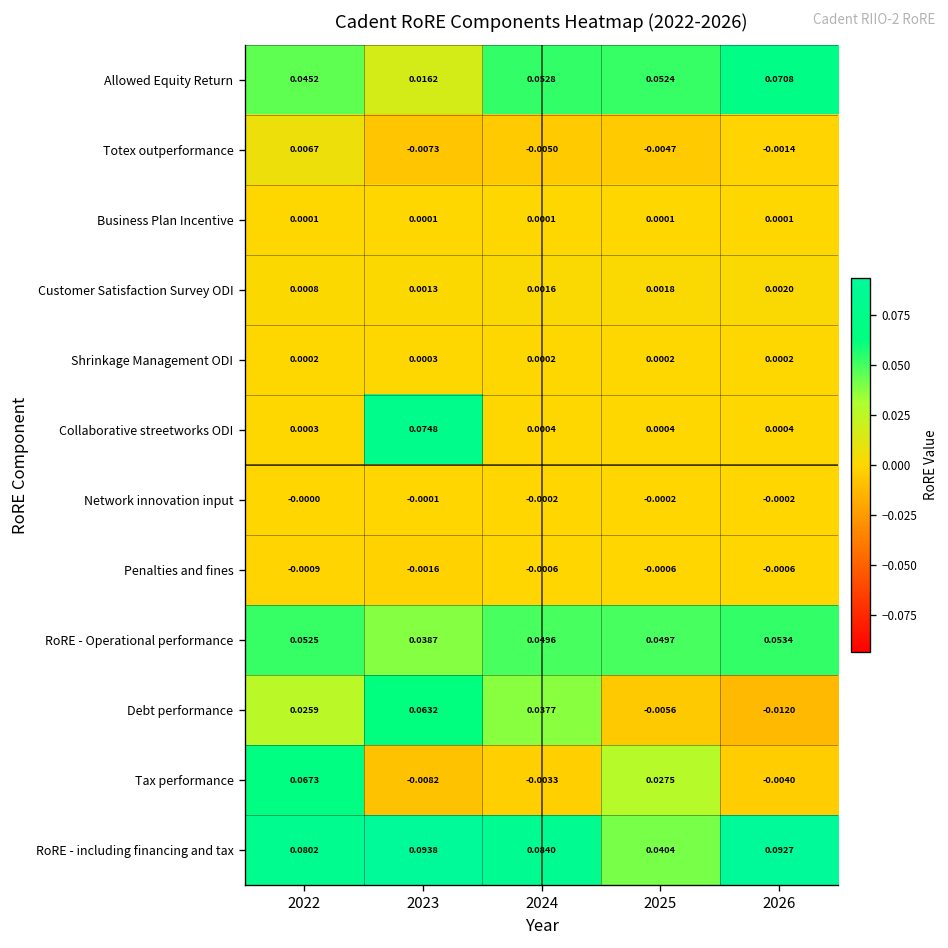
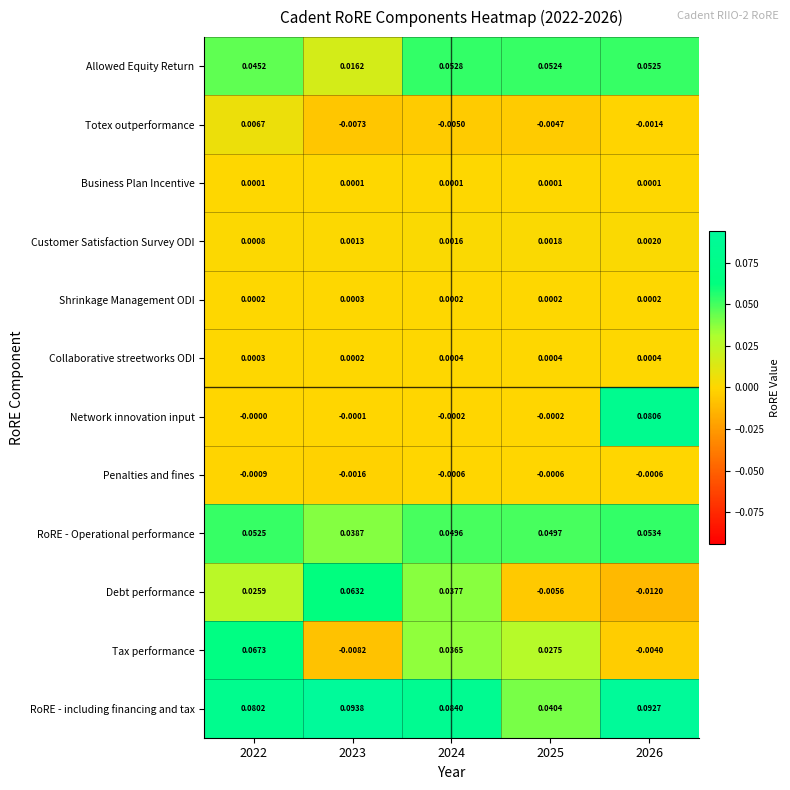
  {
    "Allowed Equity Return": {
      "2022": 0.0452,
      "2023": 0.0162,
      "2024": 0.0528,
      "2025": 0.0524,
-     "2026": 0.0708
+     "2026": 0.0525
    },
    "Totex outperformance": {
      "2022": 0.0067,
      "2023": -0.0073,
      "2024": -0.0050,
      "2025": -0.0047,
      "2026": -0.0014
    },
    "Business Plan Incentive": {
      "2022": 0.0001,
      "2023": 0.0001,
      "2024": 0.0001,
      "2025": 0.0001,
      "2026": 0.0001
    },
    "Customer Satisfaction Survey ODI": {
      "2022": 0.0008,
      "2023": 0.0013,
      "2024": 0.0016,
      "2025": 0.0018,
      "2026": 0.0020
    },
    "Shrinkage Management ODI": {
      "2022": 0.0002,
      "2023": 0.0003,
      "2024": 0.0002,
      "2025": 0.0002,
      "2026": 0.0002
    },
    "Collaborative streetworks ODI": {
      "2022": 0.0003,
-     "2023": 0.0748,
+     "2023": 0.0002,
      "2024": 0.0004,
      "2025": 0.0004,
      "2026": 0.0004
    },
    "Network innovation input": {
      "2022": -0.0000,
      "2023": -0.0001,
      "2024": -0.0002,
      "2025": -0.0002,
-     "2026": -0.0002
+     "2026": 0.0806
    },
    "Penalties and fines": {
      "2022": -0.0009,
      "2023": -0.0016,
      "2024": -0.0006,
      "2025": -0.0006,
      "2026": -0.0006
    },
    "RoRE - Operational performance": {
      "2022": 0.0525,
      "2023": 0.0387,
      "2024": 0.0496,
      "2025": 0.0497,
      "2026": 0.0534
    },
    "Debt performance": {
      "2022": 0.0259,
      "2023": 0.0632,
      "2024": 0.0377,
      "2025": -0.0056,
      "2026": -0.0120
    },
    "Tax performance": {
      "2022": 0.0673,
      "2023": -0.0082,
-     "2024": -0.0033,
+     "2024": 0.0365,
      "2025": 0.0275,
      "2026": -0.0040
    },
    "RoRE - including financing and tax": {
      "2022": 0.0802,
      "2023": 0.0938,
      "2024": 0.0840,
      "2025": 0.0404,
      "2026": 0.0927
    }
  }
